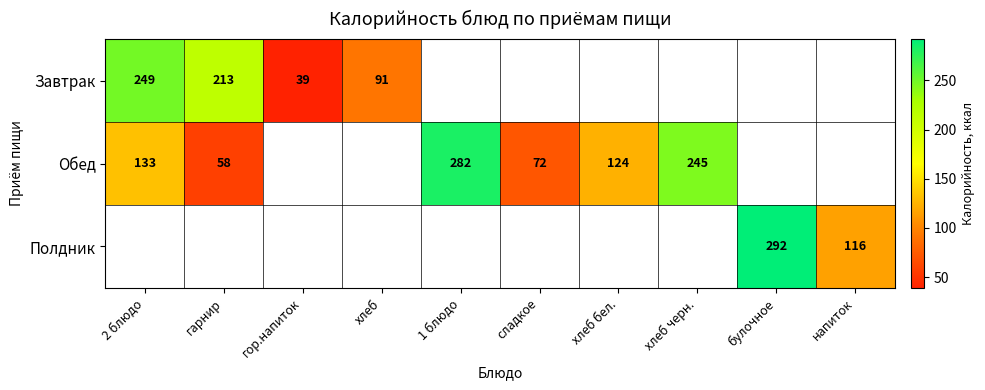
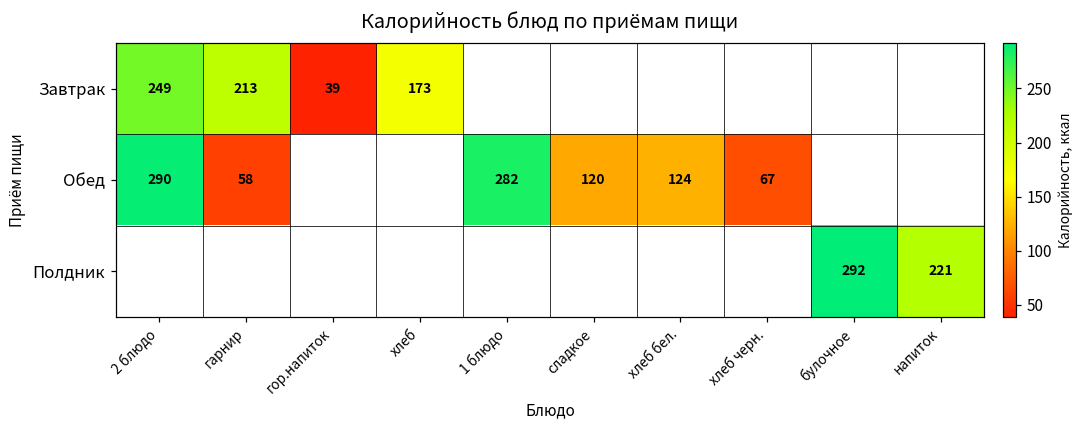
  {
    "Завтрак": {
      "2 блюдо": 249,
      "гарнир": 213,
      "гор.напиток": 39,
-     "хлеб": 91
+     "хлеб": 173
    },
    "Обед": {
-     "2 блюдо": 133,
+     "2 блюдо": 290,
      "гарнир": 58,
      "1 блюдо": 282,
-     "сладкое": 72,
+     "сладкое": 120,
      "хлеб бел.": 124,
-     "хлеб черн.": 245
+     "хлеб черн.": 67
    },
    "Полдник": {
      "булочное": 292,
-     "напиток": 116
+     "напиток": 221
    }
  }
